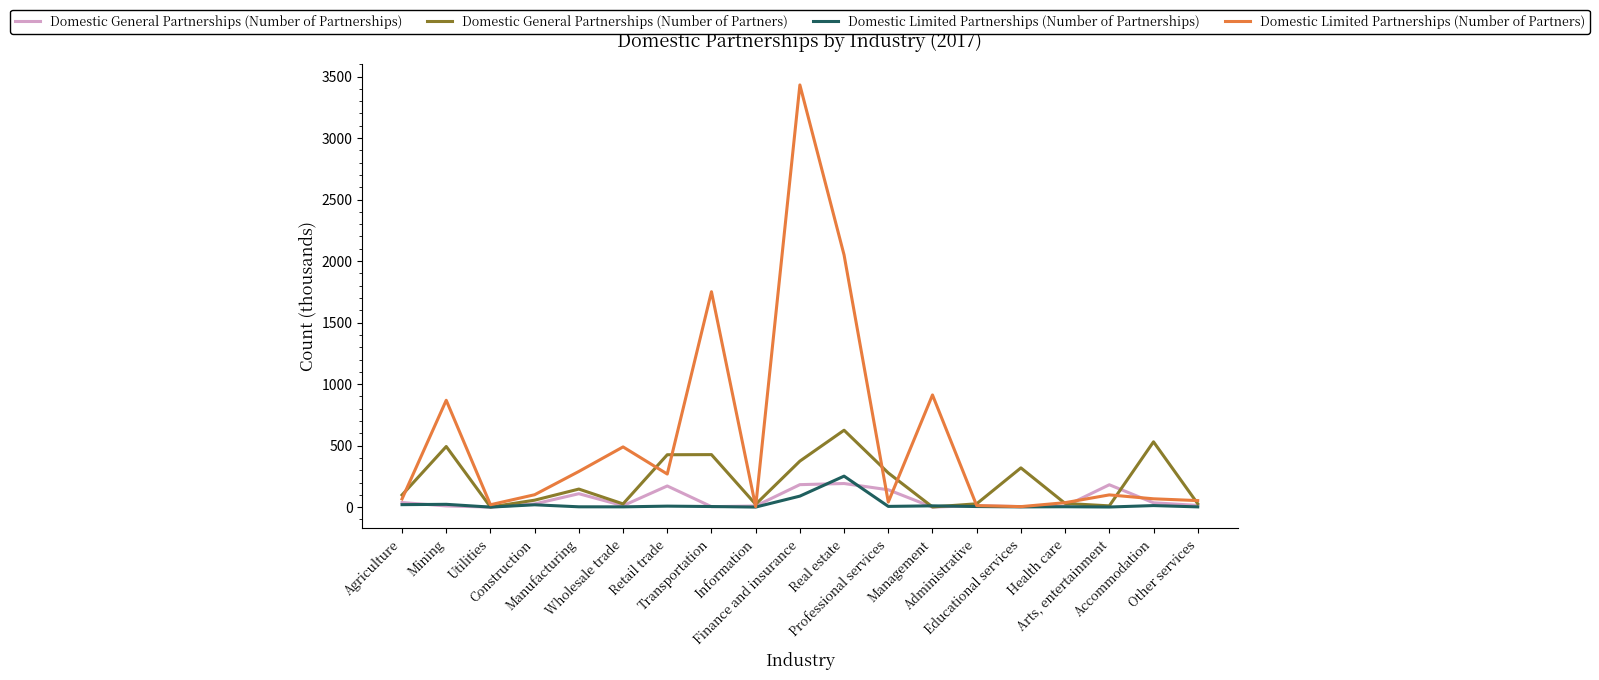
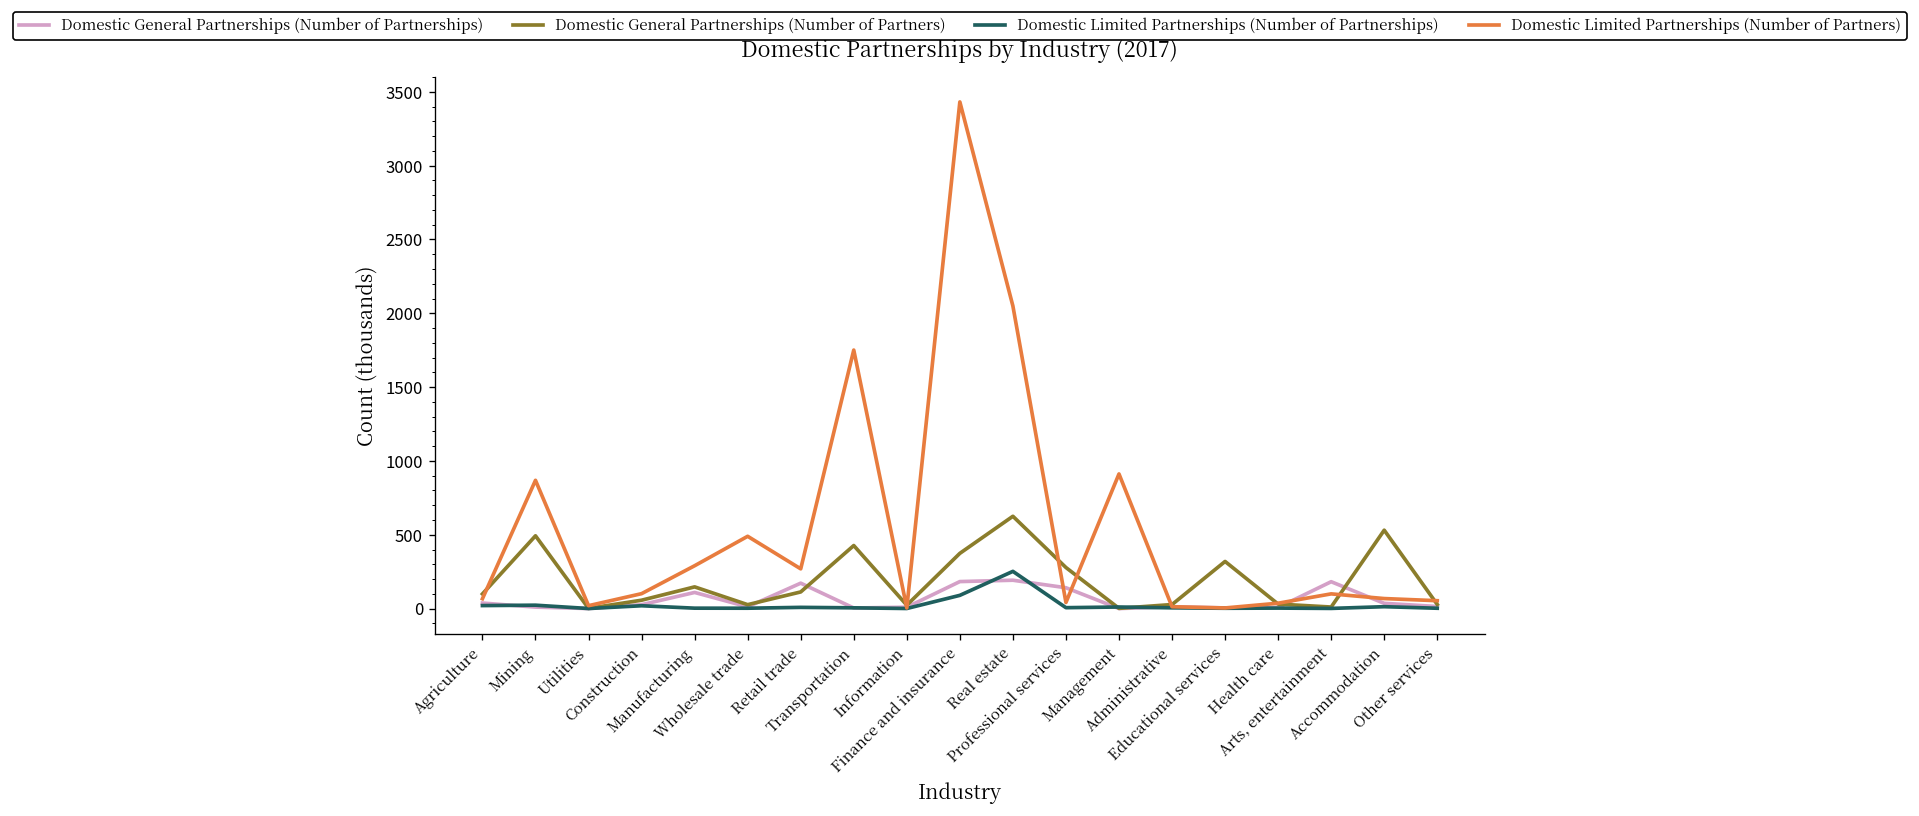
  {
    "Domestic General Partnerships (Number of Partnerships)": {
      "Manufacturing": 110,
      "Retail trade": 170,
      "Finance and insurance": 180,
      "Real estate": 190,
      "Professional services": 140,
      "Arts, entertainment": 180,
      "Accommodation": 40
    },
    "Domestic General Partnerships (Number of Partners)": {
      "Agriculture": 100,
      "Mining": 490,
      "Construction": 60,
      "Manufacturing": 150,
-     "Retail trade": 430,
+     "Retail trade": 110,
      "Transportation": 430,
      "Finance and insurance": 370,
      "Real estate": 630,
      "Professional services": 280,
      "Educational services": 320,
      "Accommodation": 530
    },
    "Domestic Limited Partnerships (Number of Partnerships)": {
      "Manufacturing": 0,
      "Retail trade": 10,
      "Finance and insurance": 90,
      "Real estate": 250,
      "Professional services": 10,
      "Accommodation": 10
    },
    "Domestic Limited Partnerships (Number of Partners)": {
      "Agriculture": 70,
      "Mining": 870,
      "Construction": 100,
      "Manufacturing": 290,
      "Wholesale trade": 490,
      "Retail trade": 270,
      "Transportation": 1750,
      "Finance and insurance": 3430,
      "Real estate": 2050,
      "Professional services": 40,
      "Management": 910,
      "Arts, entertainment": 100,
      "Accommodation": 70,
      "Other services": 50
    }
  }
